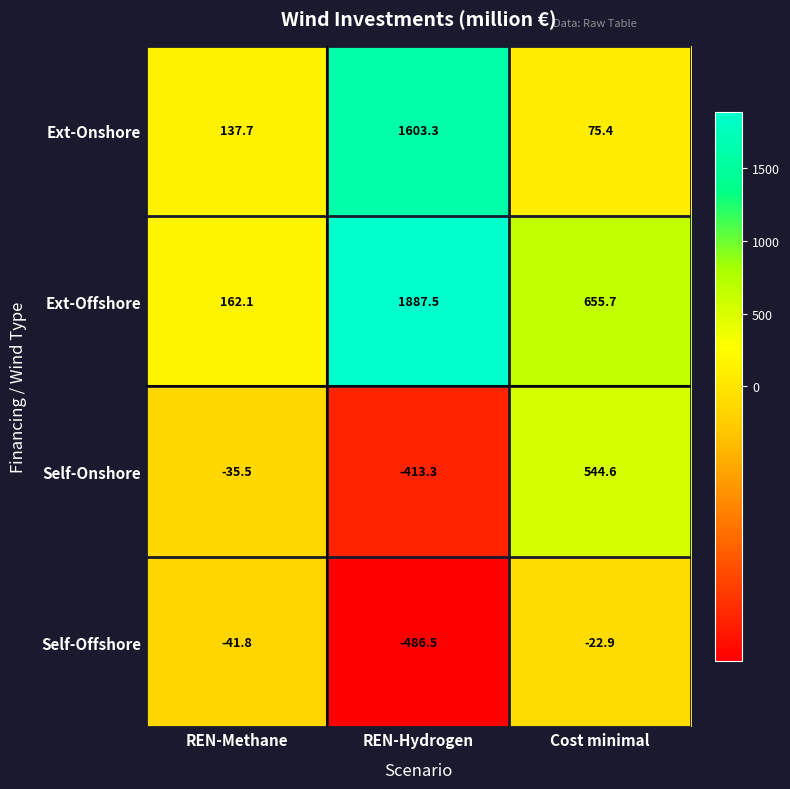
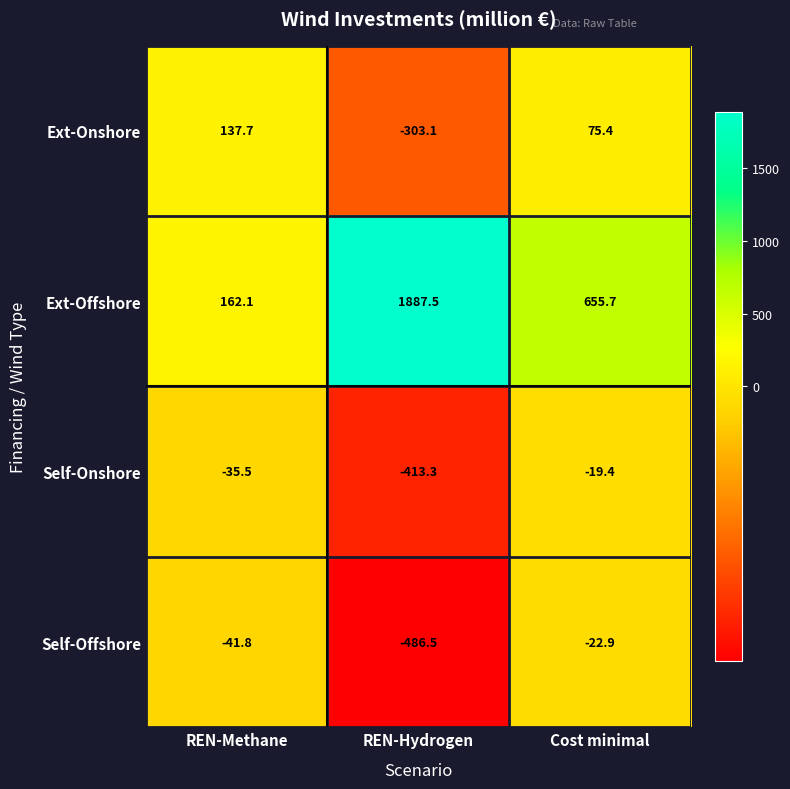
  {
    "Ext-Onshore": {
      "REN-Methane": 137.7,
-     "REN-Hydrogen": 1603.3,
+     "REN-Hydrogen": -303.1,
      "Cost minimal": 75.4
    },
    "Ext-Offshore": {
      "REN-Methane": 162.1,
      "REN-Hydrogen": 1887.5,
      "Cost minimal": 655.7
    },
    "Self-Onshore": {
      "REN-Methane": -35.5,
      "REN-Hydrogen": -413.3,
-     "Cost minimal": 544.6
+     "Cost minimal": -19.4
    },
    "Self-Offshore": {
      "REN-Methane": -41.8,
      "REN-Hydrogen": -486.5,
      "Cost minimal": -22.9
    }
  }
